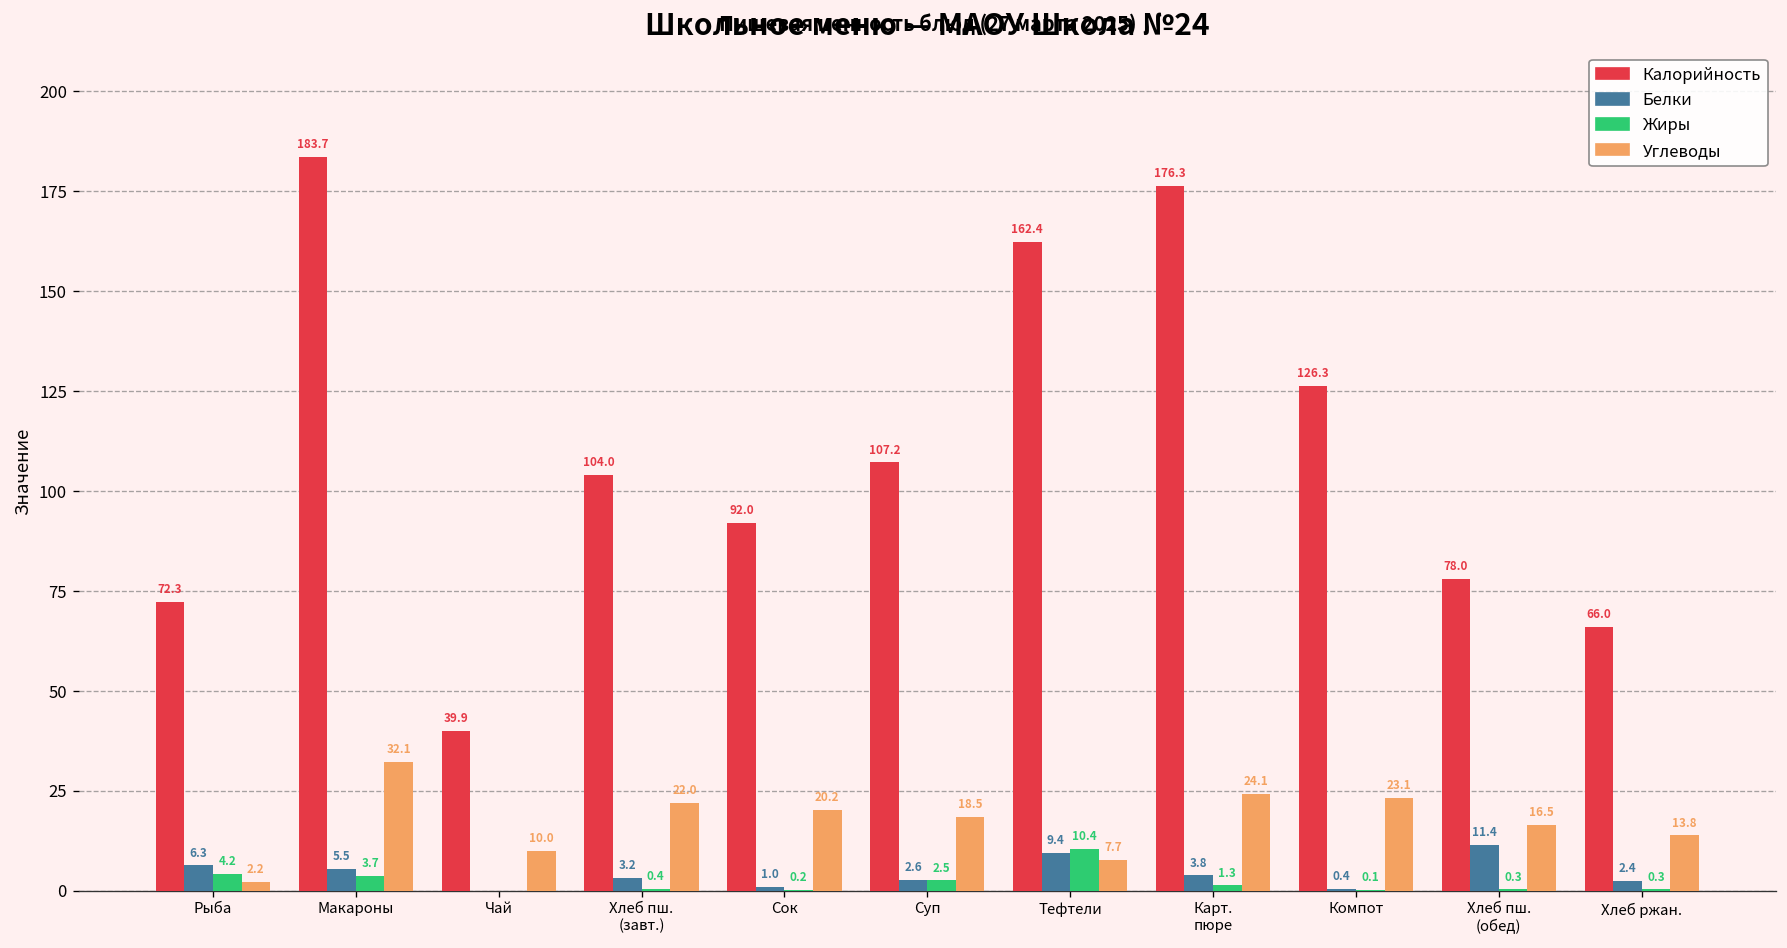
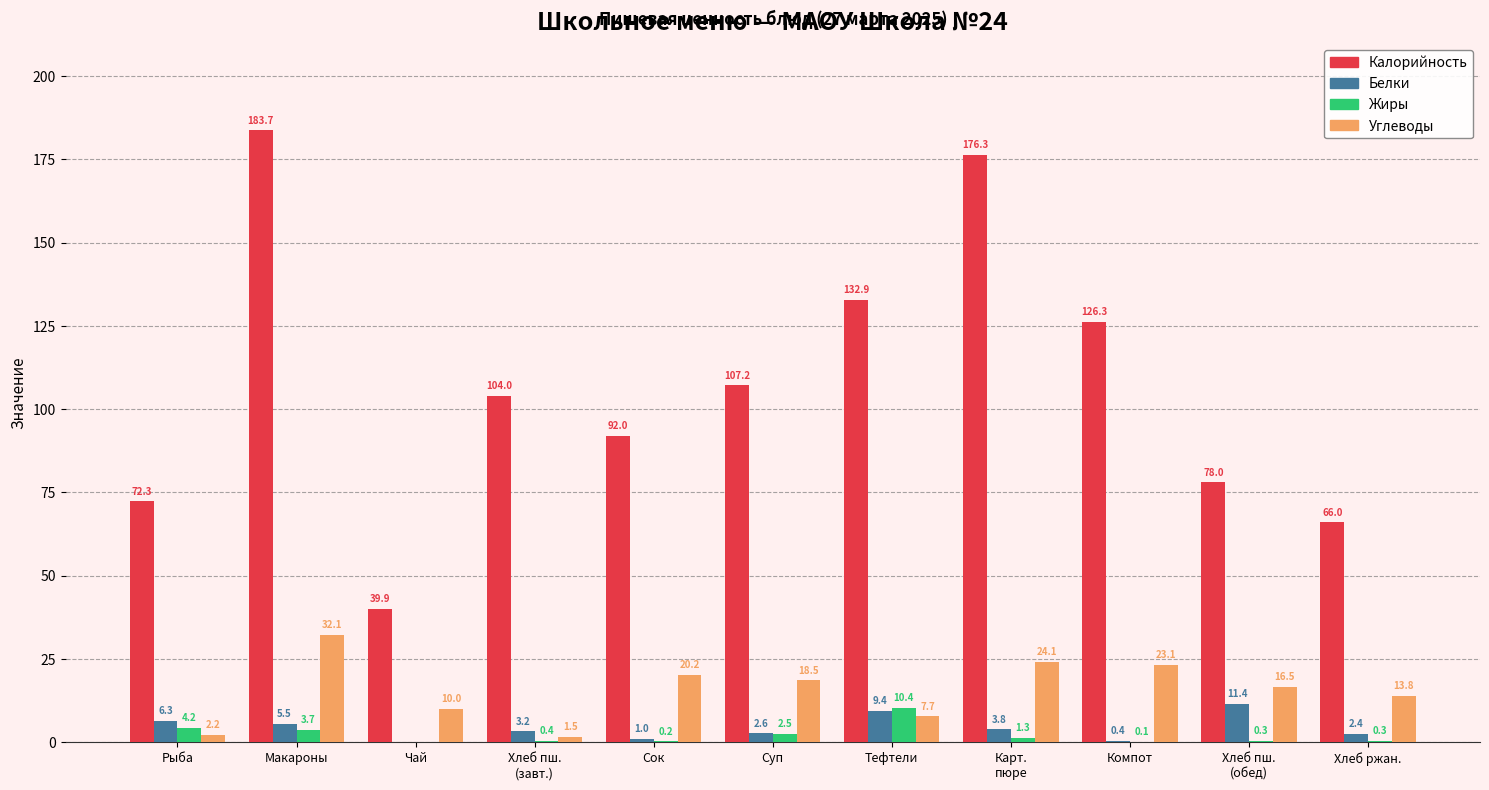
  {
    "Калорийность": {
      "Рыба": 72.3,
      "Макароны": 183.7,
      "Чай": 39.9,
      "Хлеб пш. (завт.)": 104.0,
      "Сок": 92.0,
      "Суп": 107.2,
-     "Тефтели": 162.4,
+     "Тефтели": 132.9,
      "Карт. пюре": 176.3,
      "Компот": 126.3,
      "Хлеб пш. (обед)": 78.0,
      "Хлеб ржан.": 66.0
    },
    "Белки": {
      "Рыба": 6.3,
      "Макароны": 5.5,
      "Хлеб пш. (завт.)": 3.2,
      "Сок": 1.0,
      "Суп": 2.6,
      "Тефтели": 9.4,
      "Карт. пюре": 3.8,
      "Компот": 0.4,
      "Хлеб пш. (обед)": 11.4,
      "Хлеб ржан.": 2.4
    },
    "Жиры": {
      "Рыба": 4.2,
      "Макароны": 3.7,
      "Хлеб пш. (завт.)": 0.4,
      "Сок": 0.2,
      "Суп": 2.5,
      "Тефтели": 10.4,
      "Карт. пюре": 1.3,
      "Компот": 0.1,
      "Хлеб пш. (обед)": 0.3,
      "Хлеб ржан.": 0.3
    },
    "Углеводы": {
      "Рыба": 2.2,
      "Макароны": 32.1,
      "Чай": 10.0,
-     "Хлеб пш. (завт.)": 22.0,
+     "Хлеб пш. (завт.)": 1.5,
      "Сок": 20.2,
      "Суп": 18.5,
      "Тефтели": 7.7,
      "Карт. пюре": 24.1,
      "Компот": 23.1,
      "Хлеб пш. (обед)": 16.5,
      "Хлеб ржан.": 13.8
    }
  }
